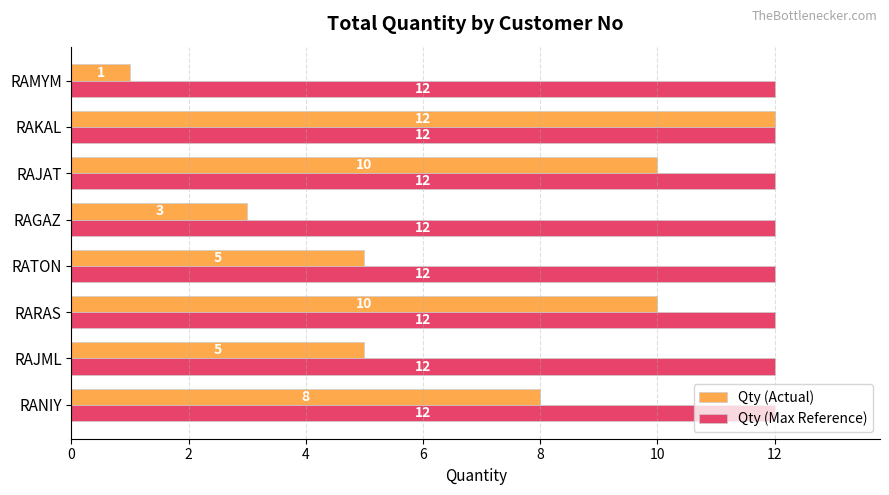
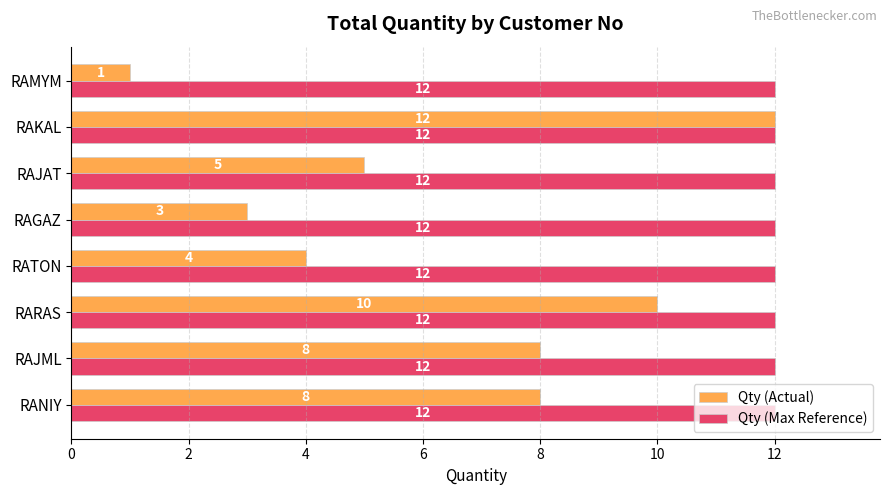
  {
    "Qty (Actual)": {
      "RAMYM": 1,
      "RAKAL": 12,
-     "RAJAT": 10,
+     "RAJAT": 5,
      "RAGAZ": 3,
-     "RATON": 5,
+     "RATON": 4,
      "RARAS": 10,
-     "RAJML": 5,
+     "RAJML": 8,
      "RANIY": 8
    },
    "Qty (Max Reference)": {
      "RAMYM": 12,
      "RAKAL": 12,
      "RAJAT": 12,
      "RAGAZ": 12,
      "RATON": 12,
      "RARAS": 12,
      "RAJML": 12
    }
  }
